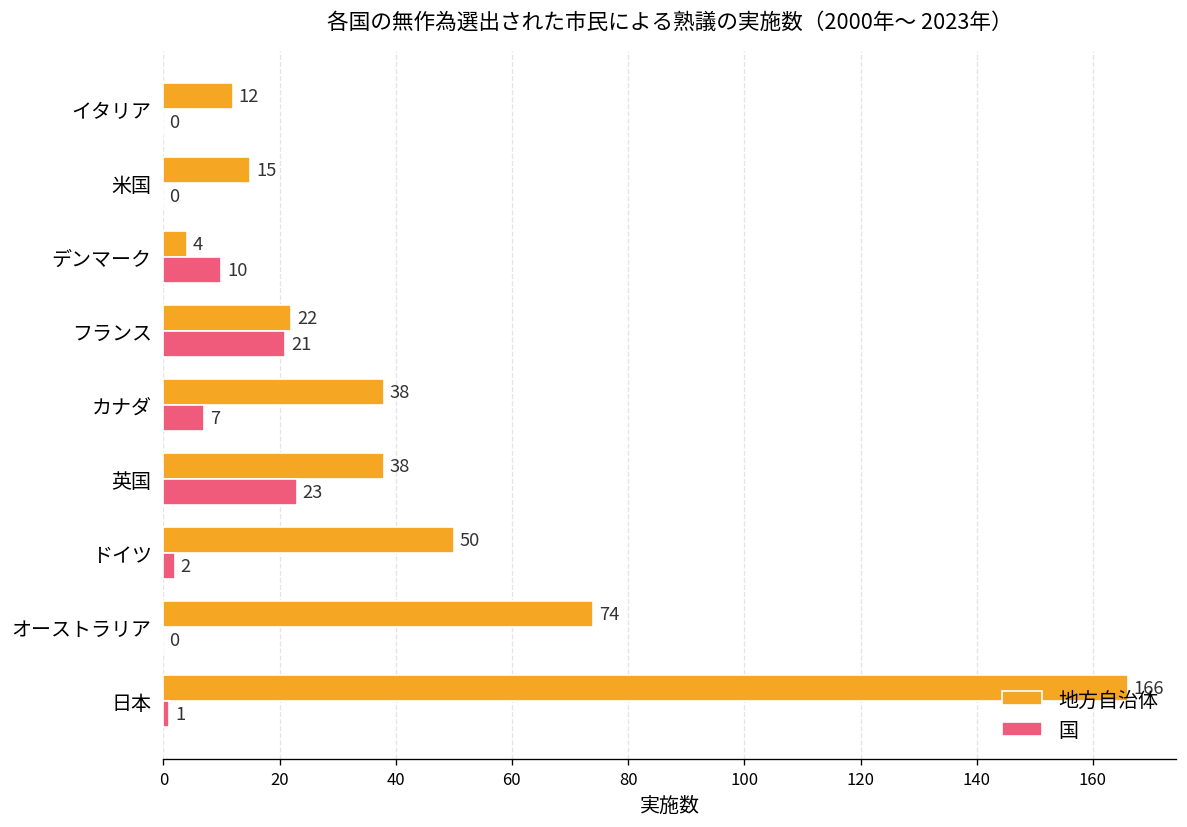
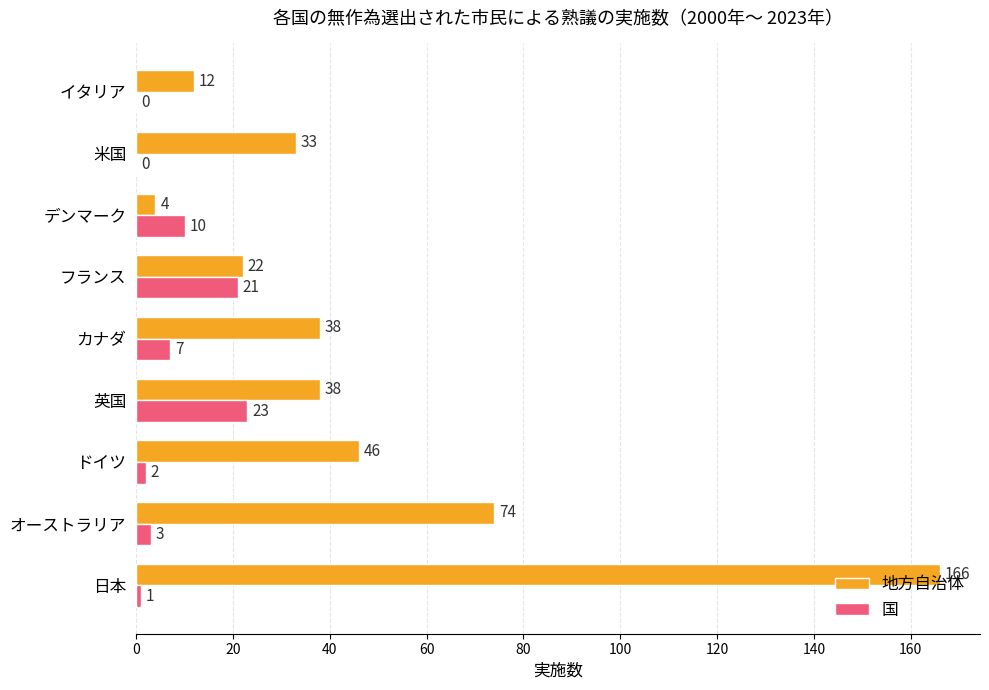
  {
    "地方自治体": {
      "イタリア": 12,
-     "米国": 15,
+     "米国": 33,
      "デンマーク": 4,
      "フランス": 22,
      "カナダ": 38,
      "英国": 38,
-     "ドイツ": 50,
+     "ドイツ": 46,
      "オーストラリア": 74,
      "日本": 166
    },
    "国": {
      "イタリア": 0,
      "米国": 0,
      "デンマーク": 10,
      "フランス": 21,
      "カナダ": 7,
      "英国": 23,
      "ドイツ": 2,
-     "オーストラリア": 0,
+     "オーストラリア": 3,
      "日本": 1
    }
  }
